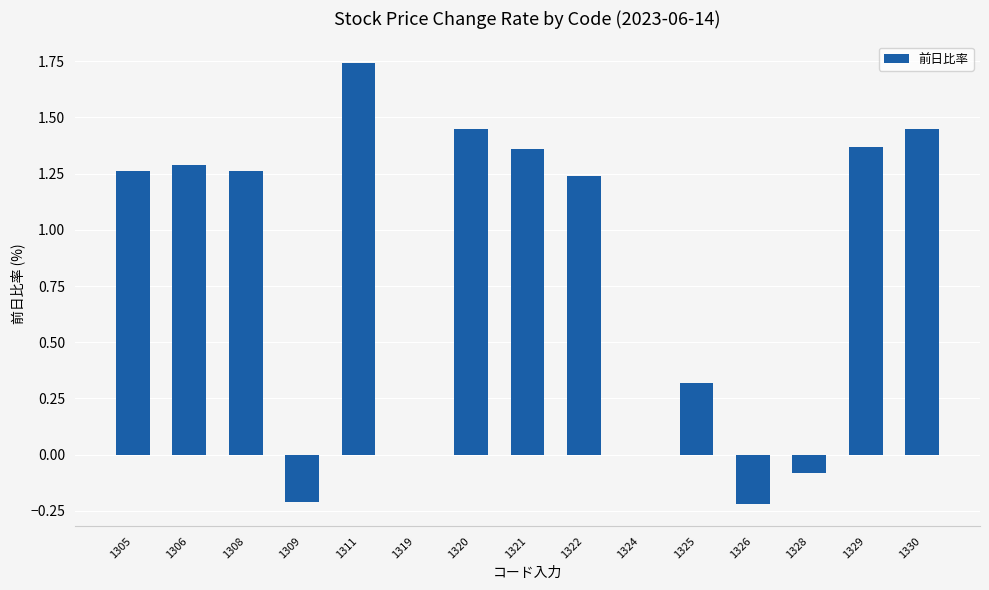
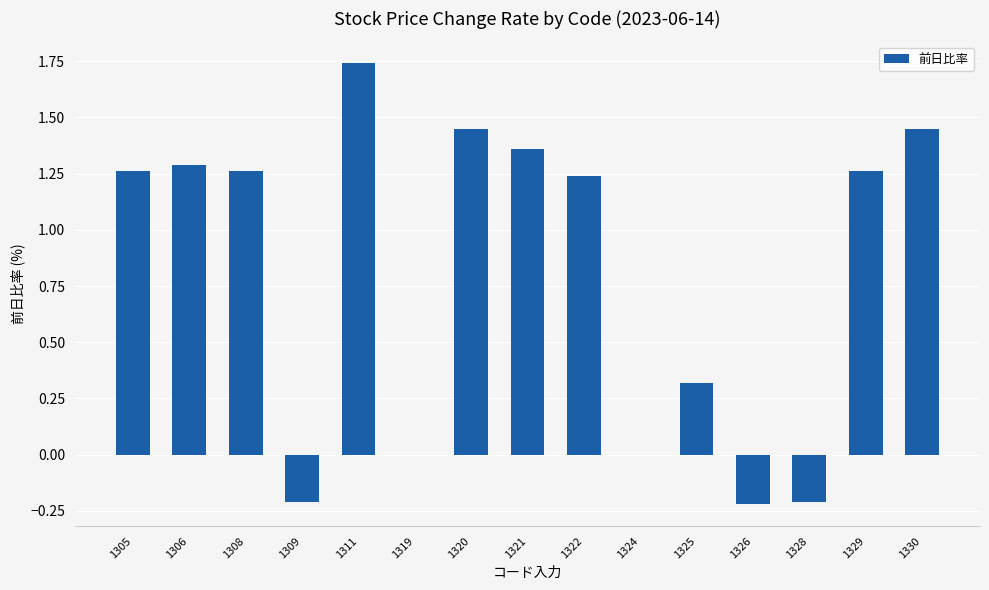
  {
    "1305": 1.26,
    "1306": 1.29,
    "1308": 1.26,
    "1309": -0.21,
    "1311": 1.74,
    "1319": 0.00,
    "1320": 1.45,
    "1321": 1.36,
    "1322": 1.24,
    "1324": 0.00,
    "1325": 0.32,
    "1326": -0.22,
-   "1328": -0.08,
-   "1329": 1.37,
+   "1328": -0.21,
+   "1329": 1.26,
    "1330": 1.45
  }
